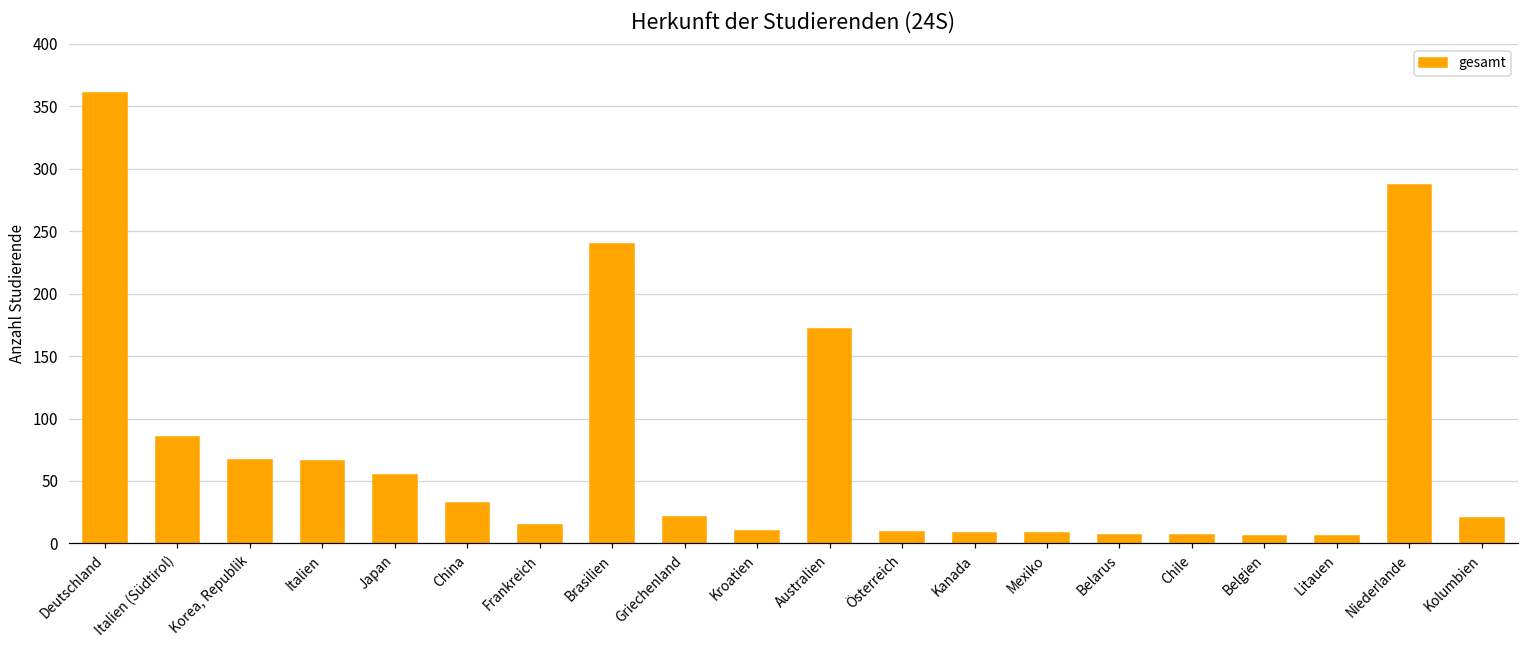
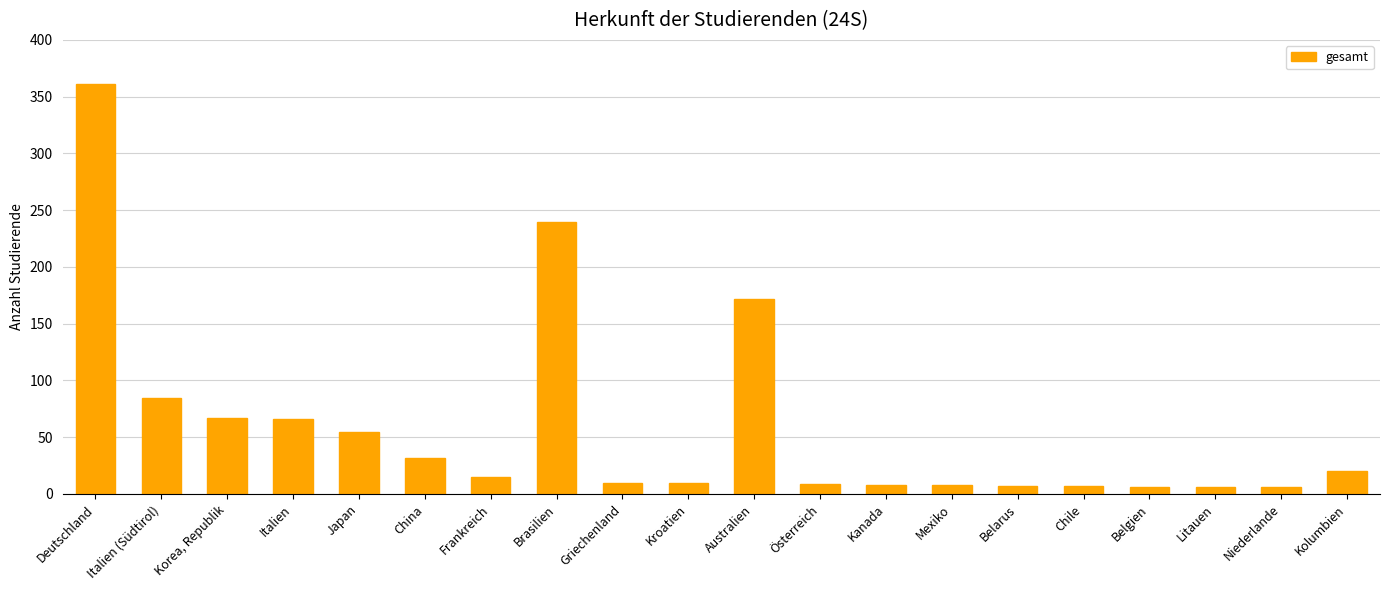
  {
    "Deutschland": 361,
    "Italien (Südtirol)": 85,
    "Korea, Republik": 67,
    "Italien": 66,
    "Japan": 55,
    "China": 32,
    "Frankreich": 15,
    "Brasilien": 240,
-   "Griechenland": 21,
+   "Griechenland": 10,
    "Kroatien": 10,
    "Australien": 172,
    "Österreich": 9,
    "Kanada": 8,
    "Mexiko": 8,
    "Belarus": 7,
    "Chile": 7,
    "Belgien": 6,
    "Litauen": 6,
-   "Niederlande": 287,
+   "Niederlande": 6,
    "Kolumbien": 20
  }
